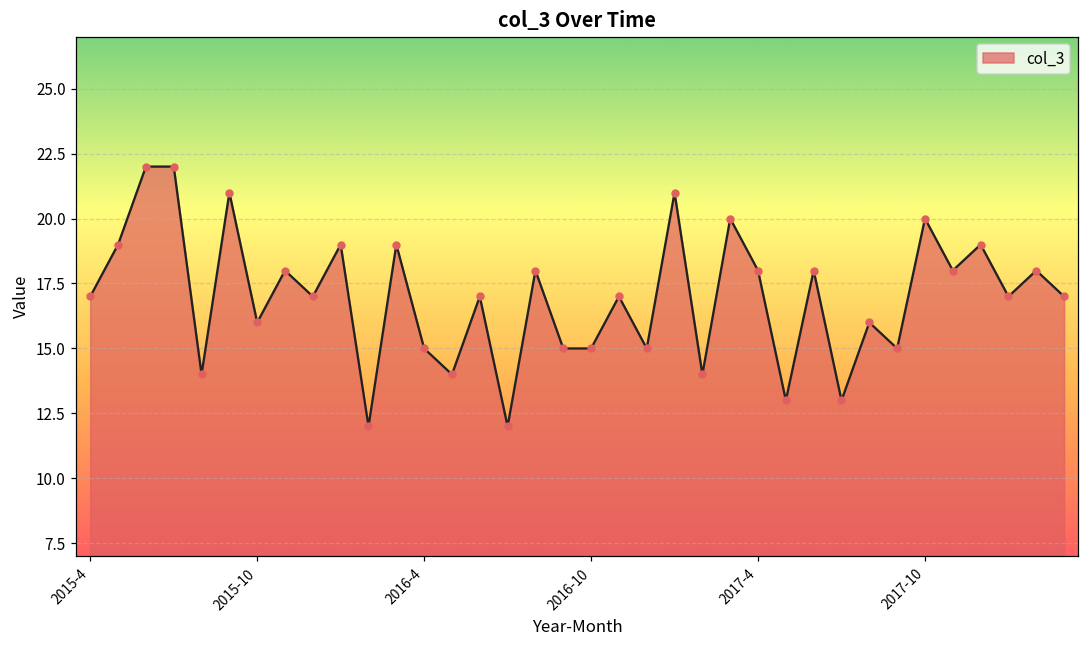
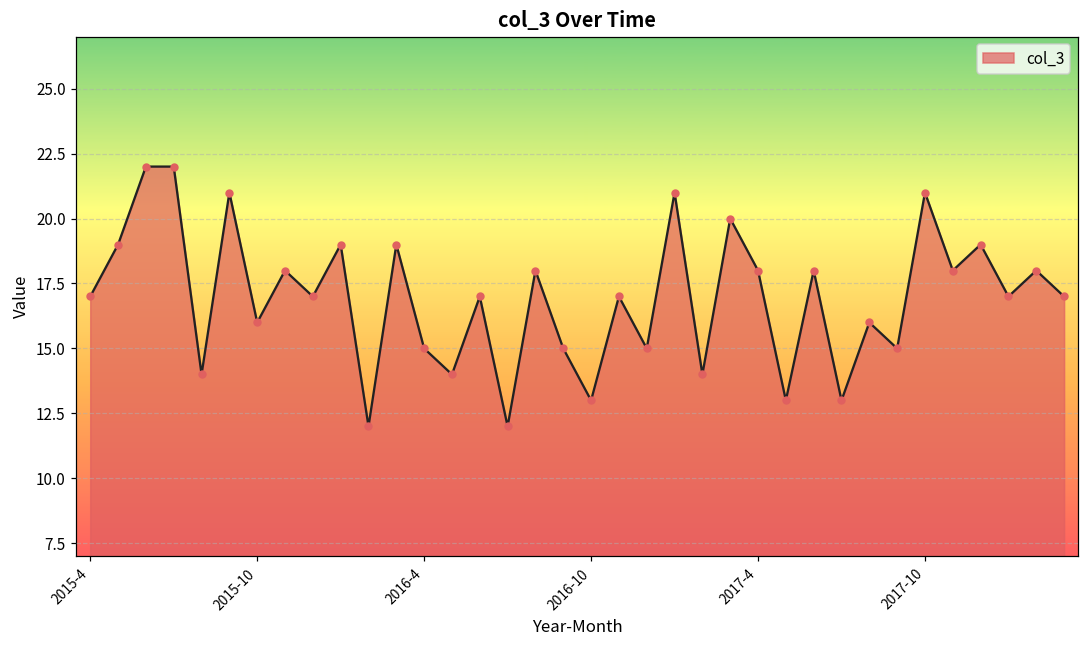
  {
    "2015-4": 17,
    "2015-10": 16,
    "2016-4": 15,
-   "2016-10": 15,
+   "2016-10": 13,
    "2017-4": 18,
-   "2017-10": 20
+   "2017-10": 21
  }
